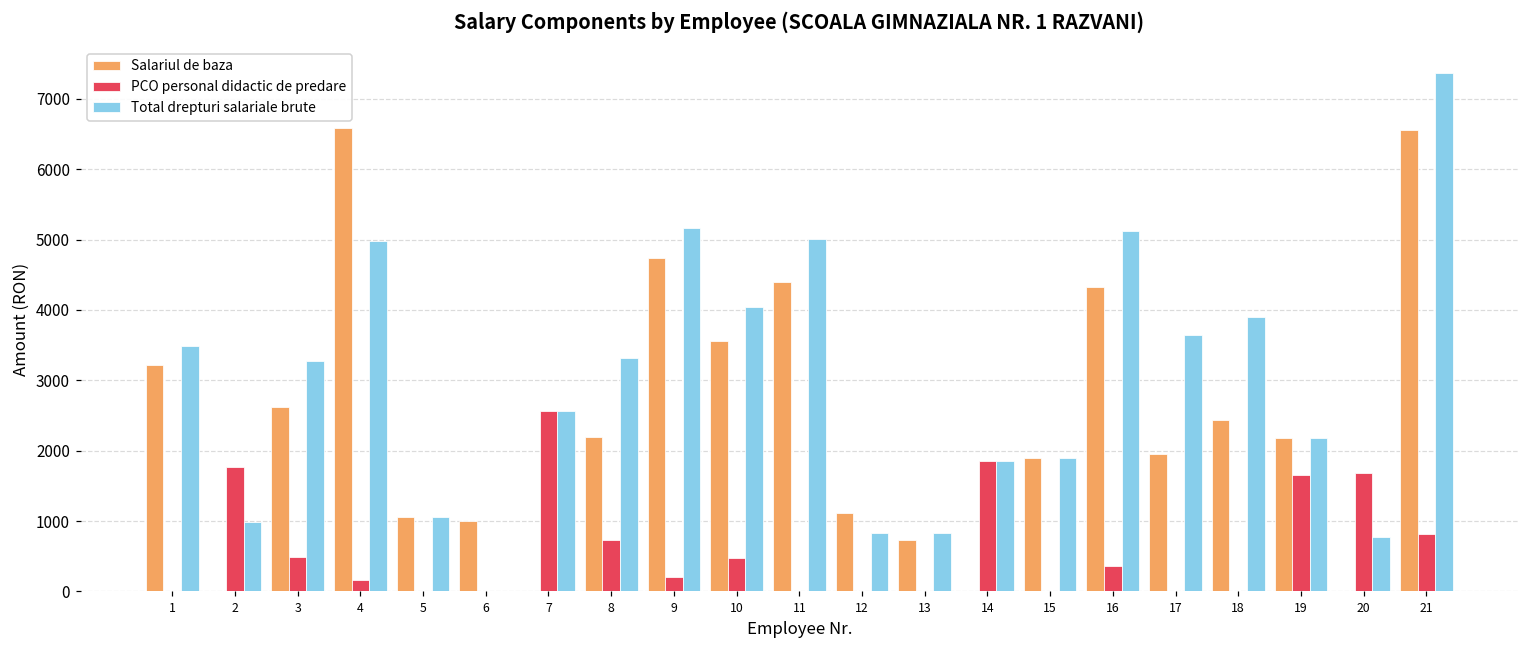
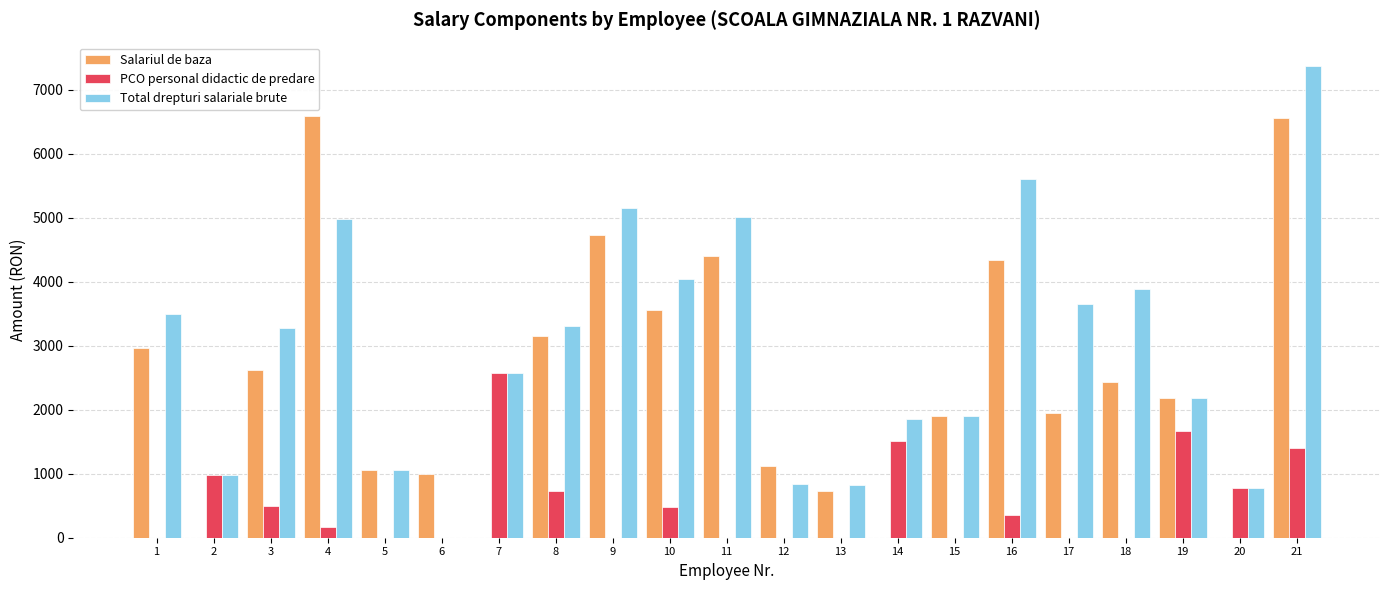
  {
    "Salariul de baza": {
-     "1": 3200,
+     "1": 3000,
      "2": 0,
      "3": 2600,
      "4": 6600,
      "5": 1100,
      "6": 1000,
      "7": 0,
-     "8": 2200,
+     "8": 3200,
      "9": 4700,
      "10": 3600,
      "11": 4400,
      "12": 1100,
      "13": 700,
      "14": 0,
      "15": 1900,
      "16": 4300,
      "17": 2000,
      "18": 2400,
      "19": 2200,
      "20": 0,
      "21": 6600
    },
    "PCO personal didactic de predare": {
      "1": 0,
-     "2": 1800,
+     "2": 1000,
      "3": 500,
      "4": 200,
      "5": 0,
      "6": 0,
      "7": 2600,
      "8": 700,
-     "9": 200,
+     "9": 0,
      "10": 500,
      "11": 0,
      "12": 0,
      "13": 0,
-     "14": 1900,
+     "14": 1500,
      "15": 0,
      "16": 400,
      "17": 0,
      "18": 0,
      "19": 1700,
-     "20": 1700,
-     "21": 800
+     "20": 800,
+     "21": 1400
    },
    "Total drepturi salariale brute": {
      "1": 3500,
      "2": 1000,
      "3": 3300,
      "4": 5000,
      "5": 1100,
      "6": 0,
      "7": 2600,
      "8": 3300,
      "9": 5200,
      "10": 4000,
      "11": 5000,
      "12": 800,
      "13": 800,
      "14": 1900,
      "15": 1900,
-     "16": 5100,
+     "16": 5600,
      "17": 3600,
      "18": 3900,
      "19": 2200,
      "20": 800,
      "21": 7400
    }
  }
